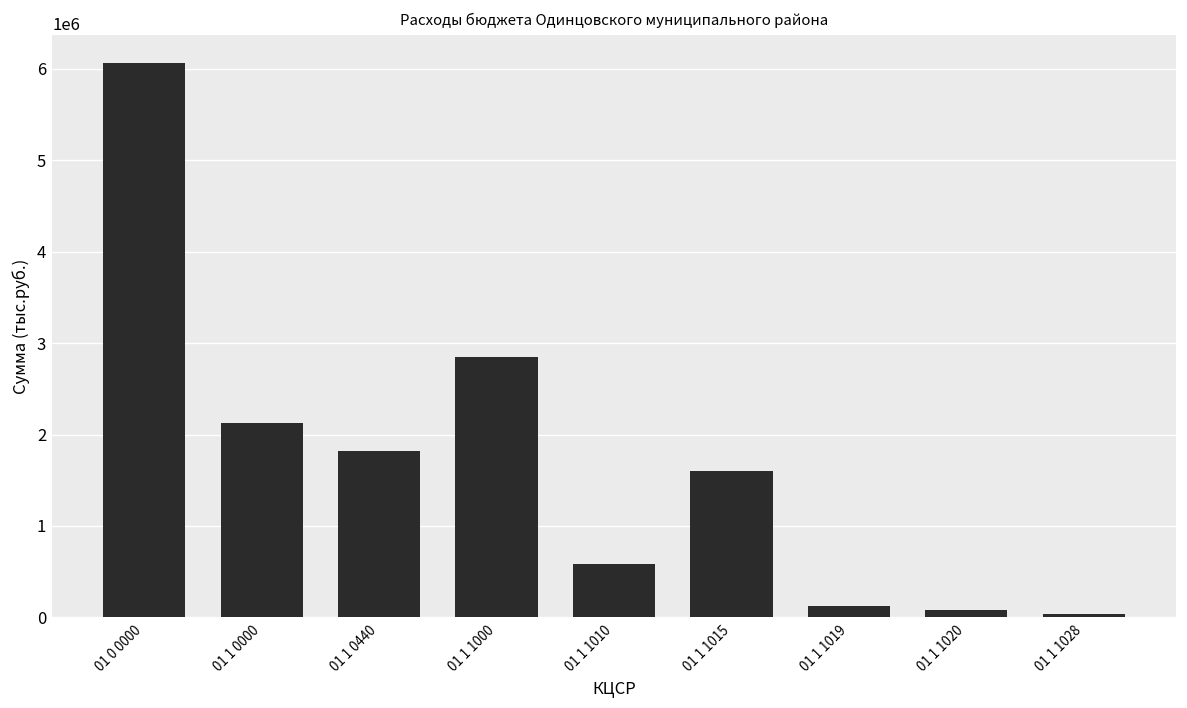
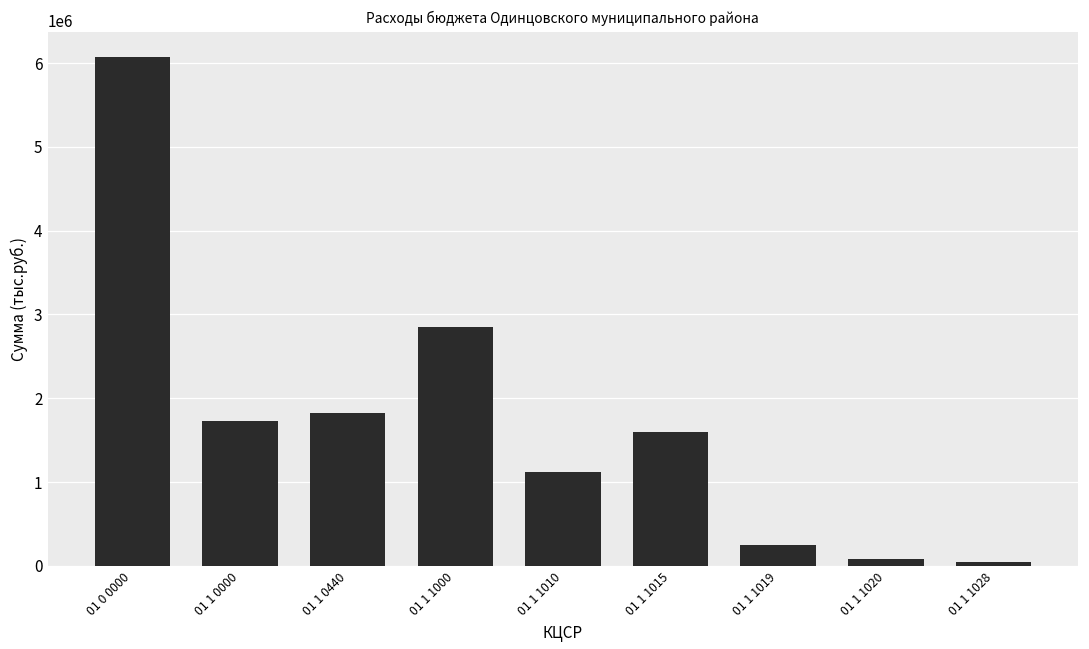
  {
    "01 0 0000": 6100000,
-   "01 1 0000": 2100000,
+   "01 1 0000": 1700000,
    "01 1 0440": 1800000,
    "01 1 1000": 2800000,
-   "01 1 1010": 600000,
+   "01 1 1010": 1100000,
    "01 1 1015": 1600000,
-   "01 1 1019": 100000,
+   "01 1 1019": 200000,
    "01 1 1020": 100000,
    "01 1 1028": 0
  }
